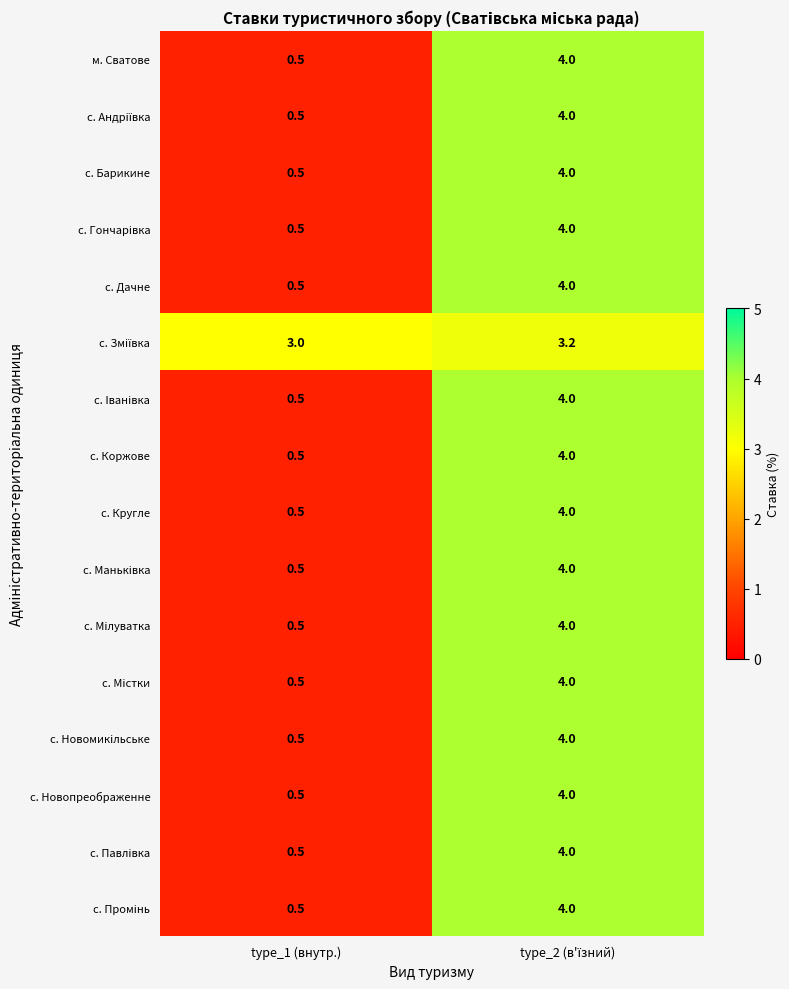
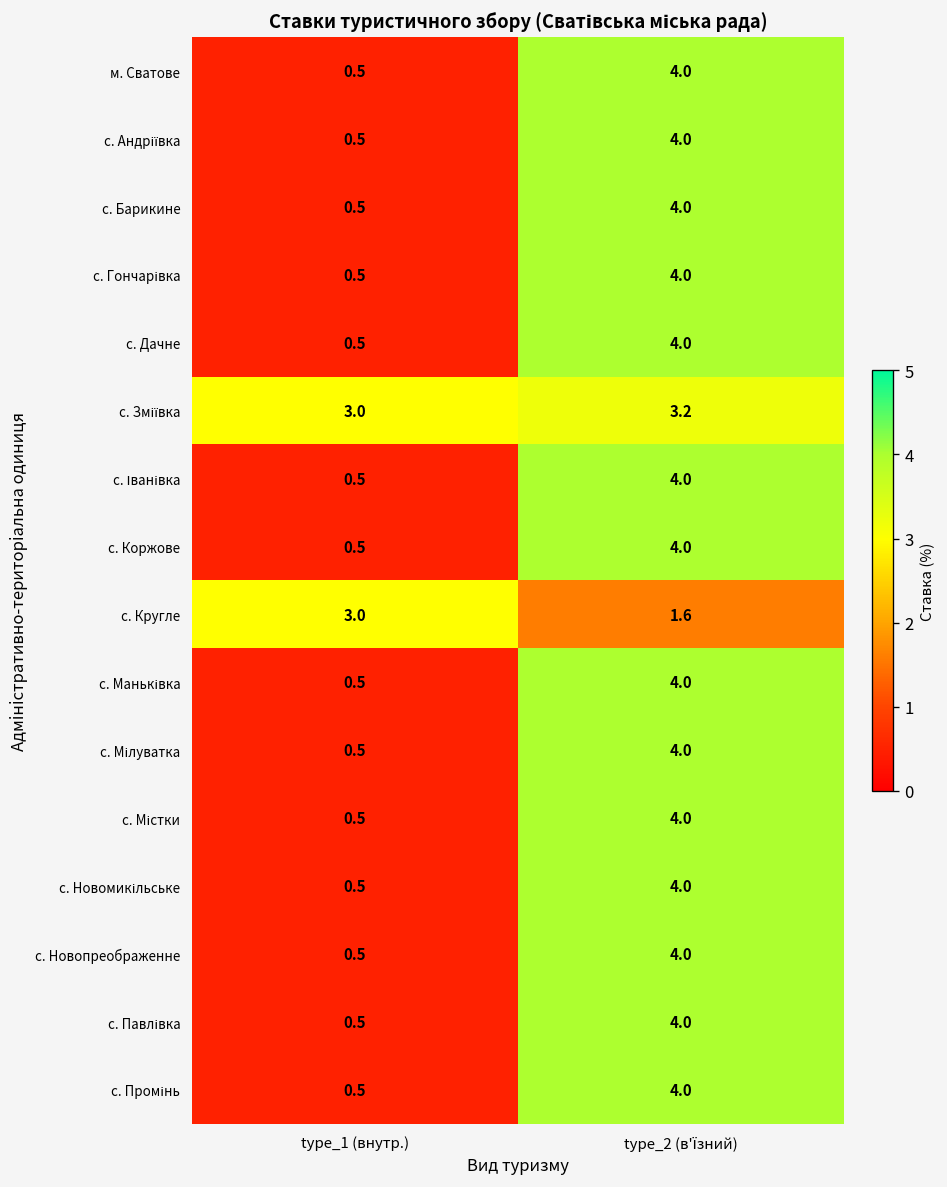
  {
    "м. Сватове": {
      "type_1 (внутр.)": 0.5,
      "type_2 (в'їзний)": 4.0
    },
    "с. Андріївка": {
      "type_1 (внутр.)": 0.5,
      "type_2 (в'їзний)": 4.0
    },
    "с. Барикине": {
      "type_1 (внутр.)": 0.5,
      "type_2 (в'їзний)": 4.0
    },
    "с. Гончарівка": {
      "type_1 (внутр.)": 0.5,
      "type_2 (в'їзний)": 4.0
    },
    "с. Дачне": {
      "type_1 (внутр.)": 0.5,
      "type_2 (в'їзний)": 4.0
    },
    "с. Зміївка": {
      "type_1 (внутр.)": 3.0,
      "type_2 (в'їзний)": 3.2
    },
    "с. Іванівка": {
      "type_1 (внутр.)": 0.5,
      "type_2 (в'їзний)": 4.0
    },
    "с. Коржове": {
      "type_1 (внутр.)": 0.5,
      "type_2 (в'їзний)": 4.0
    },
    "с. Кругле": {
-     "type_1 (внутр.)": 0.5,
-     "type_2 (в'їзний)": 4.0
+     "type_1 (внутр.)": 3.0,
+     "type_2 (в'їзний)": 1.6
    },
    "с. Маньківка": {
      "type_1 (внутр.)": 0.5,
      "type_2 (в'їзний)": 4.0
    },
    "с. Мілуватка": {
      "type_1 (внутр.)": 0.5,
      "type_2 (в'їзний)": 4.0
    },
    "с. Містки": {
      "type_1 (внутр.)": 0.5,
      "type_2 (в'їзний)": 4.0
    },
    "с. Новомикільське": {
      "type_1 (внутр.)": 0.5,
      "type_2 (в'їзний)": 4.0
    },
    "с. Новопреображенне": {
      "type_1 (внутр.)": 0.5,
      "type_2 (в'їзний)": 4.0
    },
    "с. Павлівка": {
      "type_1 (внутр.)": 0.5,
      "type_2 (в'їзний)": 4.0
    },
    "с. Промінь": {
      "type_1 (внутр.)": 0.5,
      "type_2 (в'їзний)": 4.0
    }
  }
